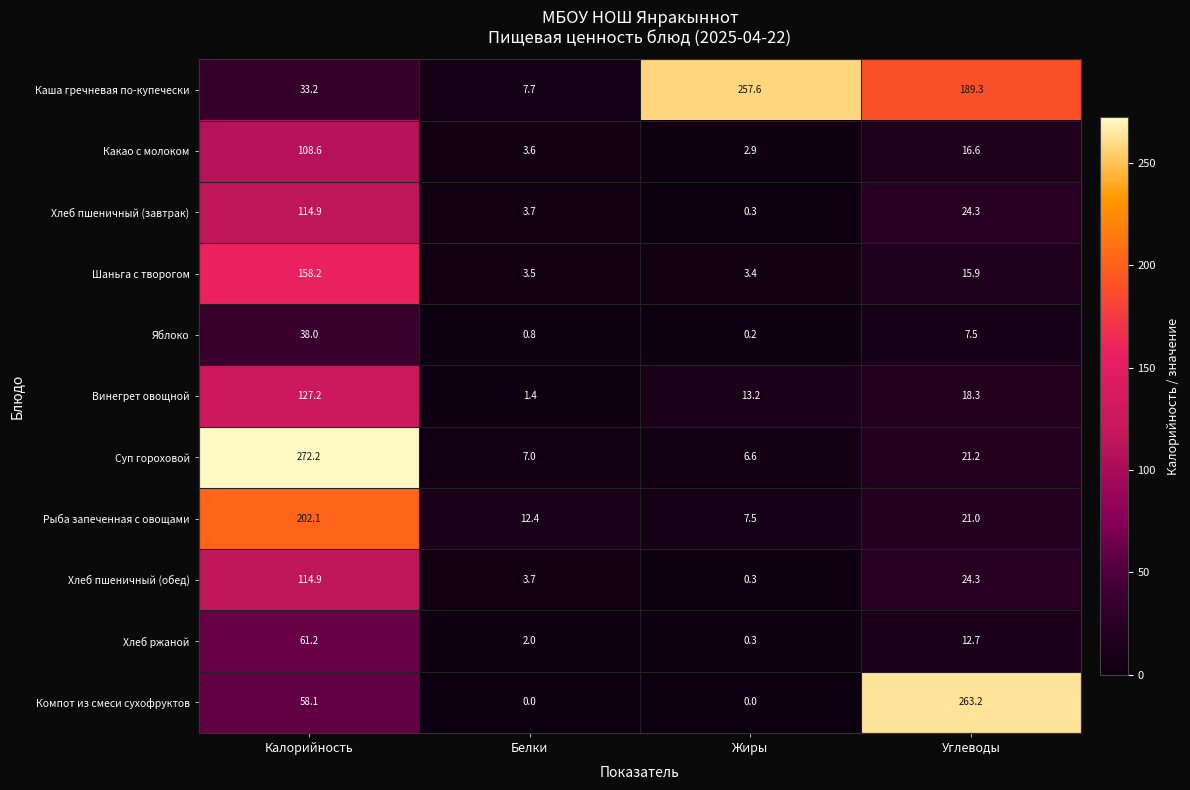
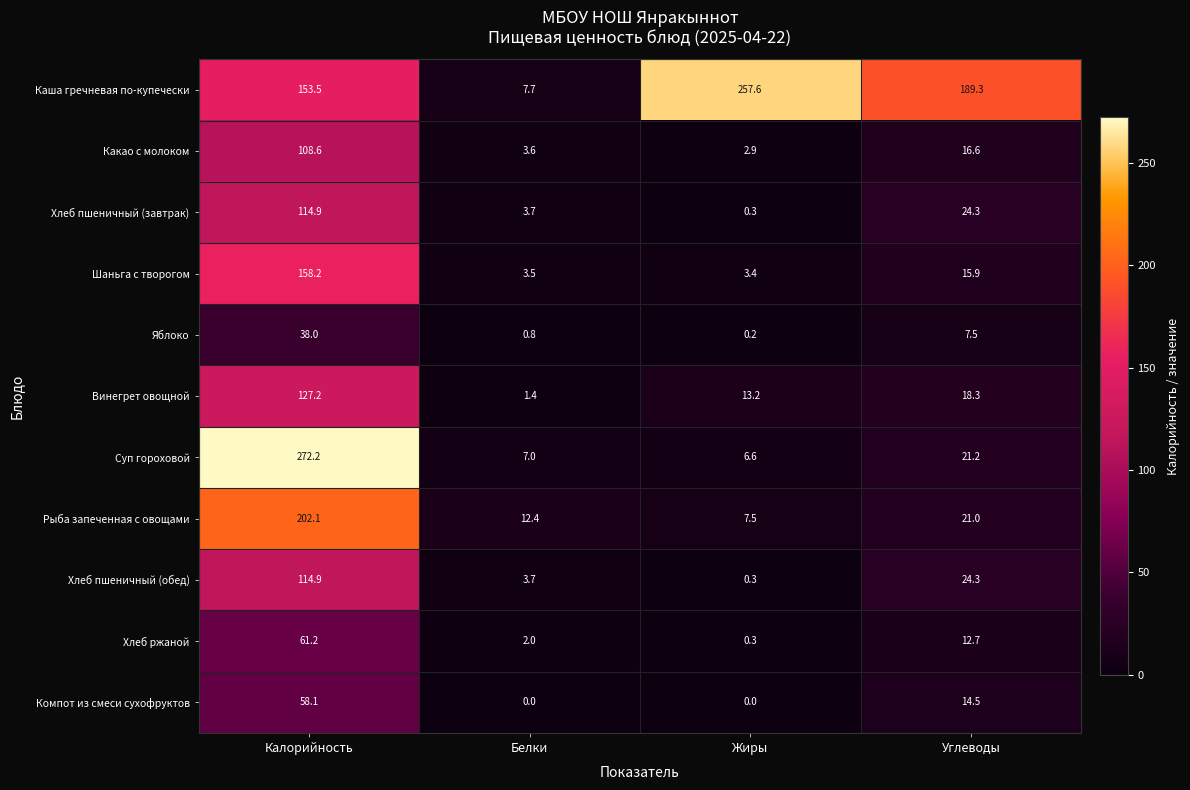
  {
    "Каша гречневая по-купечески": {
-     "Калорийность": 33.2,
+     "Калорийность": 153.5,
      "Белки": 7.7,
      "Жиры": 257.6,
      "Углеводы": 189.3
    },
    "Какао с молоком": {
      "Калорийность": 108.6,
      "Белки": 3.6,
      "Жиры": 2.9,
      "Углеводы": 16.6
    },
    "Хлеб пшеничный (завтрак)": {
      "Калорийность": 114.9,
      "Белки": 3.7,
      "Жиры": 0.3,
      "Углеводы": 24.3
    },
    "Шаньга с творогом": {
      "Калорийность": 158.2,
      "Белки": 3.5,
      "Жиры": 3.4,
      "Углеводы": 15.9
    },
    "Яблоко": {
      "Калорийность": 38.0,
      "Белки": 0.8,
      "Жиры": 0.2,
      "Углеводы": 7.5
    },
    "Винегрет овощной": {
      "Калорийность": 127.2,
      "Белки": 1.4,
      "Жиры": 13.2,
      "Углеводы": 18.3
    },
    "Суп гороховой": {
      "Калорийность": 272.2,
      "Белки": 7.0,
      "Жиры": 6.6,
      "Углеводы": 21.2
    },
    "Рыба запеченная с овощами": {
      "Калорийность": 202.1,
      "Белки": 12.4,
      "Жиры": 7.5,
      "Углеводы": 21.0
    },
    "Хлеб пшеничный (обед)": {
      "Калорийность": 114.9,
      "Белки": 3.7,
      "Жиры": 0.3,
      "Углеводы": 24.3
    },
    "Хлеб ржаной": {
      "Калорийность": 61.2,
      "Белки": 2.0,
      "Жиры": 0.3,
      "Углеводы": 12.7
    },
    "Компот из смеси сухофруктов": {
      "Калорийность": 58.1,
      "Белки": 0.0,
      "Жиры": 0.0,
-     "Углеводы": 263.2
+     "Углеводы": 14.5
    }
  }
